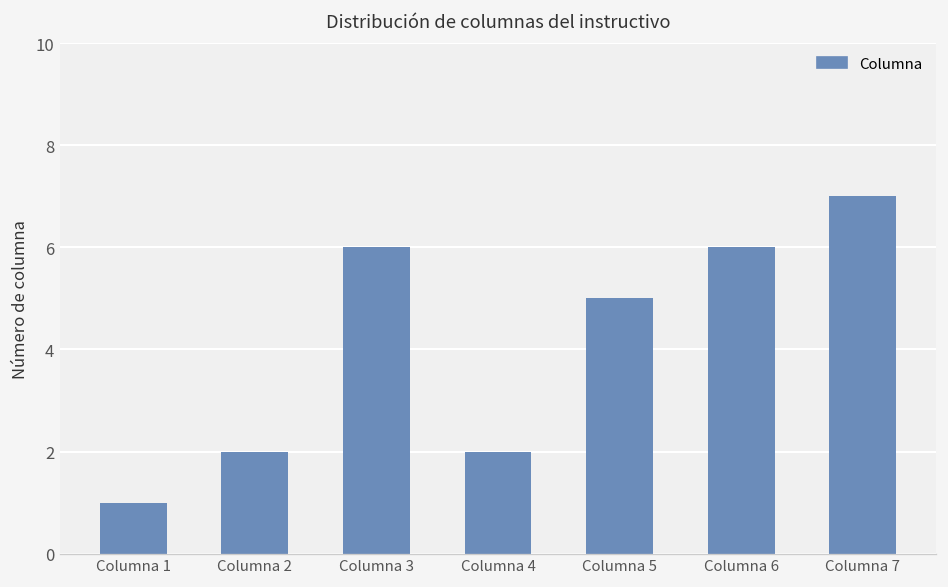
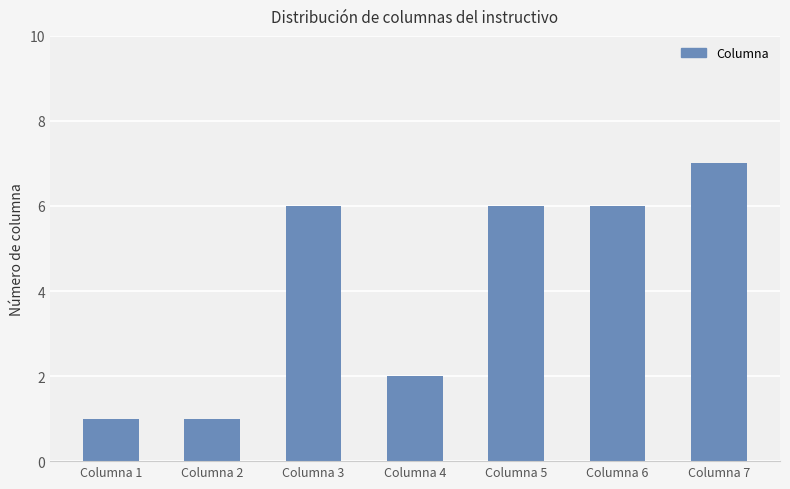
  {
    "Columna 1": 1,
-   "Columna 2": 2,
+   "Columna 2": 1,
    "Columna 3": 6,
    "Columna 4": 2,
-   "Columna 5": 5,
+   "Columna 5": 6,
    "Columna 6": 6,
    "Columna 7": 7
  }
